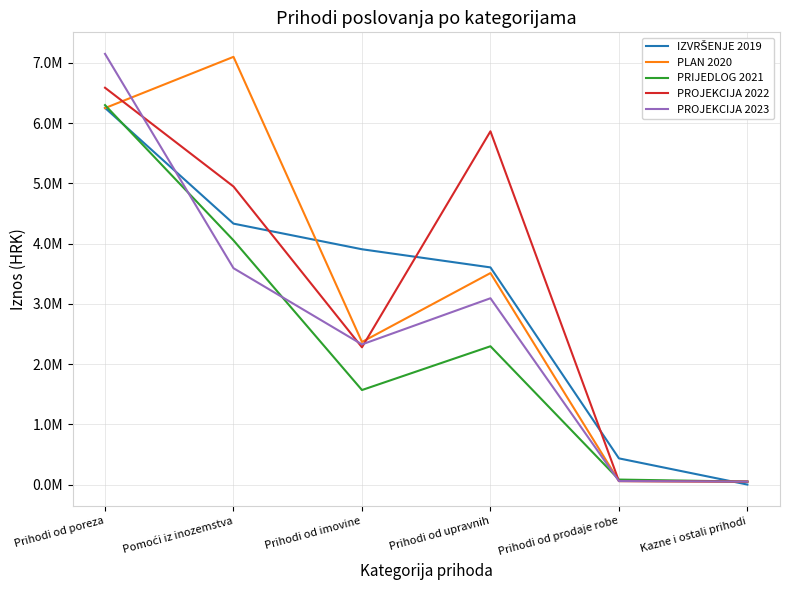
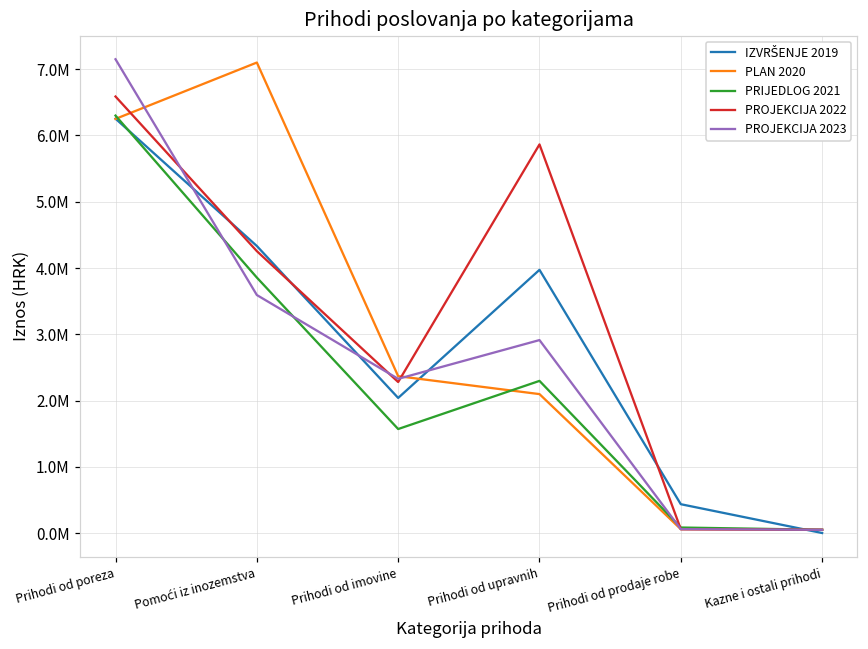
  {
    "IZVRŠENJE 2019": {
      "Pomoći iz inozemstva": 4300000,
-     "Prihodi od imovine": 3900000,
-     "Prihodi od upravnih": 3600000,
+     "Prihodi od imovine": 2000000,
+     "Prihodi od upravnih": 4000000,
      "Prihodi od prodaje robe": 400000,
      "Kazne i ostali prihodi": 0
    },
    "PLAN 2020": {
      "Pomoći iz inozemstva": 7100000,
-     "Prihodi od upravnih": 3500000
+     "Prihodi od upravnih": 2100000
    },
    "PRIJEDLOG 2021": {
      "Prihodi od poreza": 6300000,
-     "Pomoći iz inozemstva": 4100000,
+     "Pomoći iz inozemstva": 3900000,
      "Prihodi od imovine": 1600000,
      "Prihodi od upravnih": 2300000
    },
    "PROJEKCIJA 2022": {
      "Prihodi od poreza": 6600000,
-     "Pomoći iz inozemstva": 4900000,
+     "Pomoći iz inozemstva": 4300000,
      "Prihodi od imovine": 2300000,
      "Prihodi od upravnih": 5900000
    },
    "PROJEKCIJA 2023": {
      "Prihodi od poreza": 7200000,
      "Pomoći iz inozemstva": 3600000,
-     "Prihodi od upravnih": 3100000
+     "Prihodi od upravnih": 2900000
    }
  }
